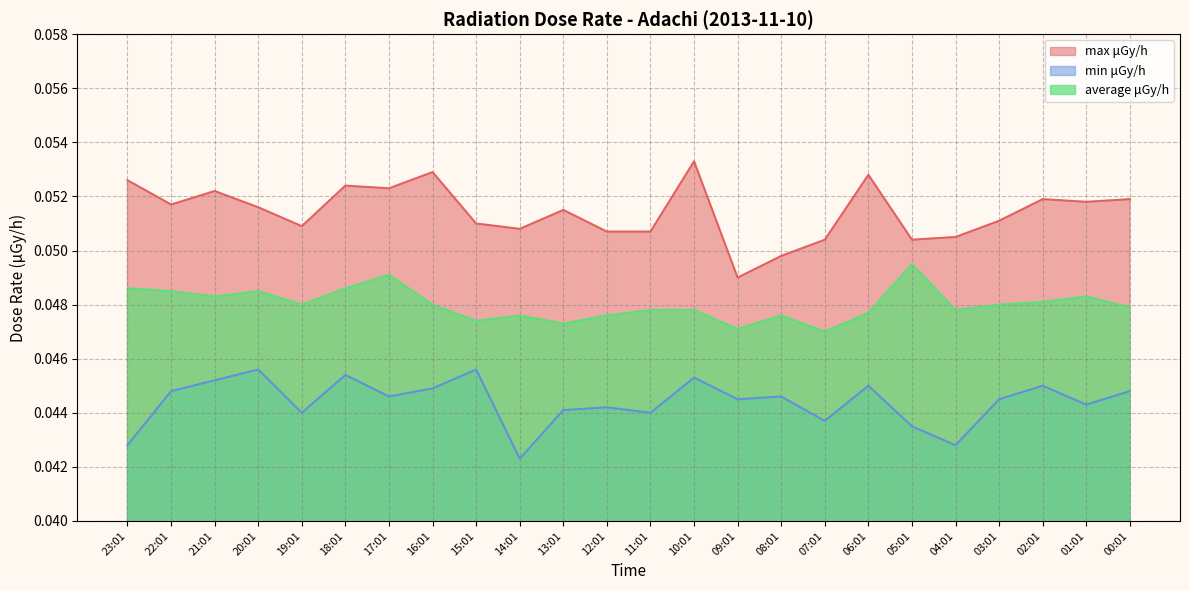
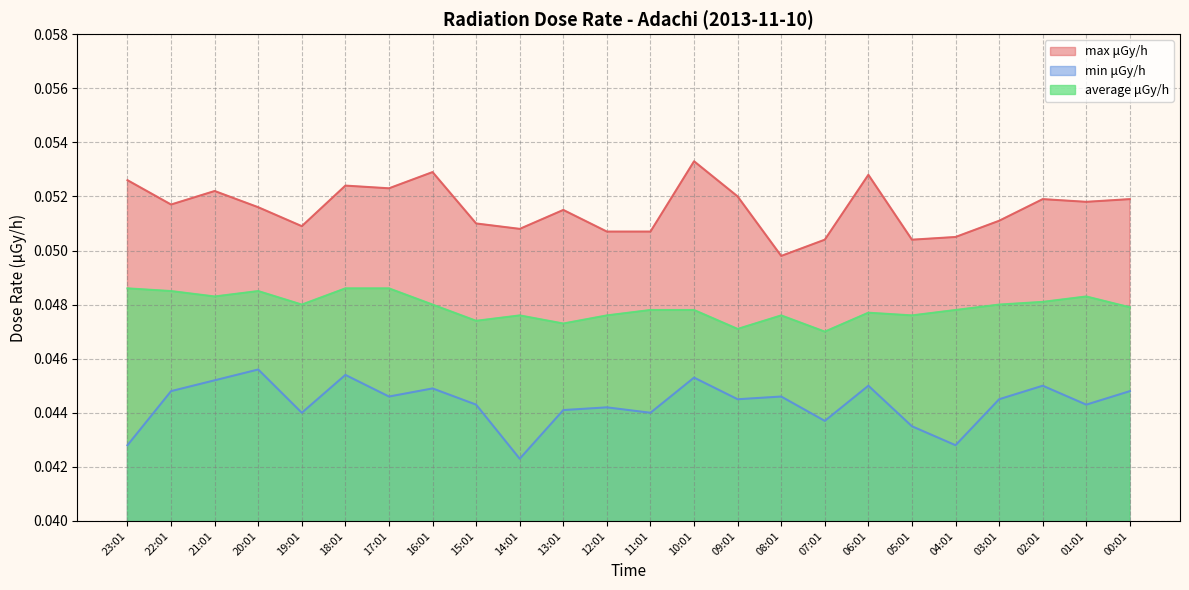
  {
    "max μGy/h": {
      "23:01": 0.0526,
      "22:01": 0.0517,
      "21:01": 0.0522,
      "20:01": 0.0516,
      "19:01": 0.0509,
      "18:01": 0.0524,
      "17:01": 0.0523,
      "16:01": 0.0529,
      "15:01": 0.051,
      "14:01": 0.0508,
      "13:01": 0.0515,
      "12:01": 0.0507,
      "11:01": 0.0507,
      "10:01": 0.0533,
-     "09:01": 0.049,
+     "09:01": 0.052,
      "08:01": 0.0498,
      "07:01": 0.0504,
      "06:01": 0.0528,
      "05:01": 0.0504,
      "04:01": 0.0505,
      "03:01": 0.0511,
      "02:01": 0.0519,
      "01:01": 0.0518,
      "00:01": 0.0519
    },
    "min μGy/h": {
      "23:01": 0.0428,
      "22:01": 0.0448,
      "21:01": 0.0452,
      "20:01": 0.0456,
      "19:01": 0.0440,
      "18:01": 0.0454,
      "17:01": 0.0446,
      "16:01": 0.0449,
-     "15:01": 0.0456,
+     "15:01": 0.0443,
      "14:01": 0.0423,
      "13:01": 0.0441,
      "12:01": 0.0442,
      "11:01": 0.0440,
      "10:01": 0.0453,
      "09:01": 0.0445,
      "08:01": 0.0446,
      "07:01": 0.0437,
      "06:01": 0.0450,
      "05:01": 0.0435,
      "04:01": 0.0428,
      "03:01": 0.0445,
      "02:01": 0.0450,
      "01:01": 0.0443,
      "00:01": 0.0448
    },
    "average μGy/h": {
      "23:01": 0.0486,
      "22:01": 0.0485,
      "21:01": 0.0483,
      "20:01": 0.0485,
      "19:01": 0.0480,
      "18:01": 0.0486,
-     "17:01": 0.0491,
+     "17:01": 0.0486,
      "16:01": 0.0480,
      "15:01": 0.0474,
      "14:01": 0.0476,
      "13:01": 0.0473,
      "12:01": 0.0476,
      "11:01": 0.0478,
      "10:01": 0.0478,
      "09:01": 0.0471,
      "08:01": 0.0476,
      "07:01": 0.0470,
      "06:01": 0.0477,
-     "05:01": 0.0495,
+     "05:01": 0.0476,
      "04:01": 0.0478,
      "03:01": 0.0480,
      "02:01": 0.0481,
      "01:01": 0.0483,
      "00:01": 0.0479
    }
  }
